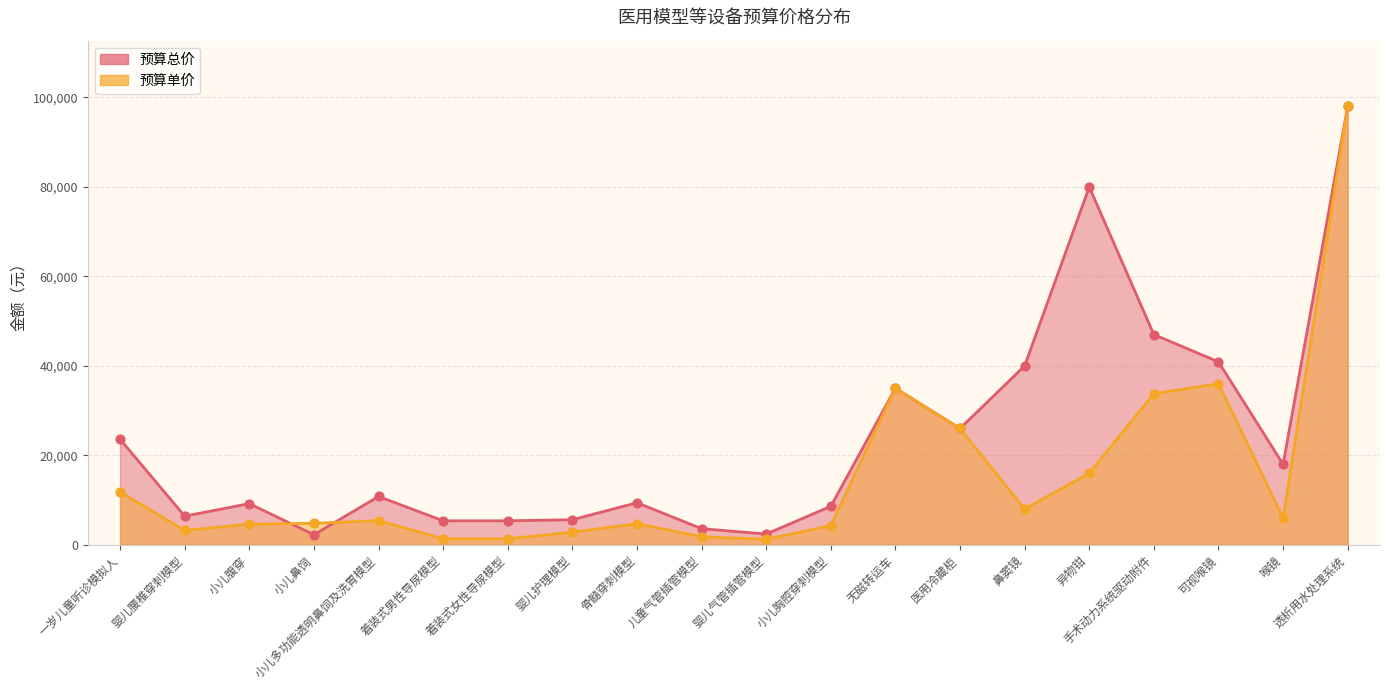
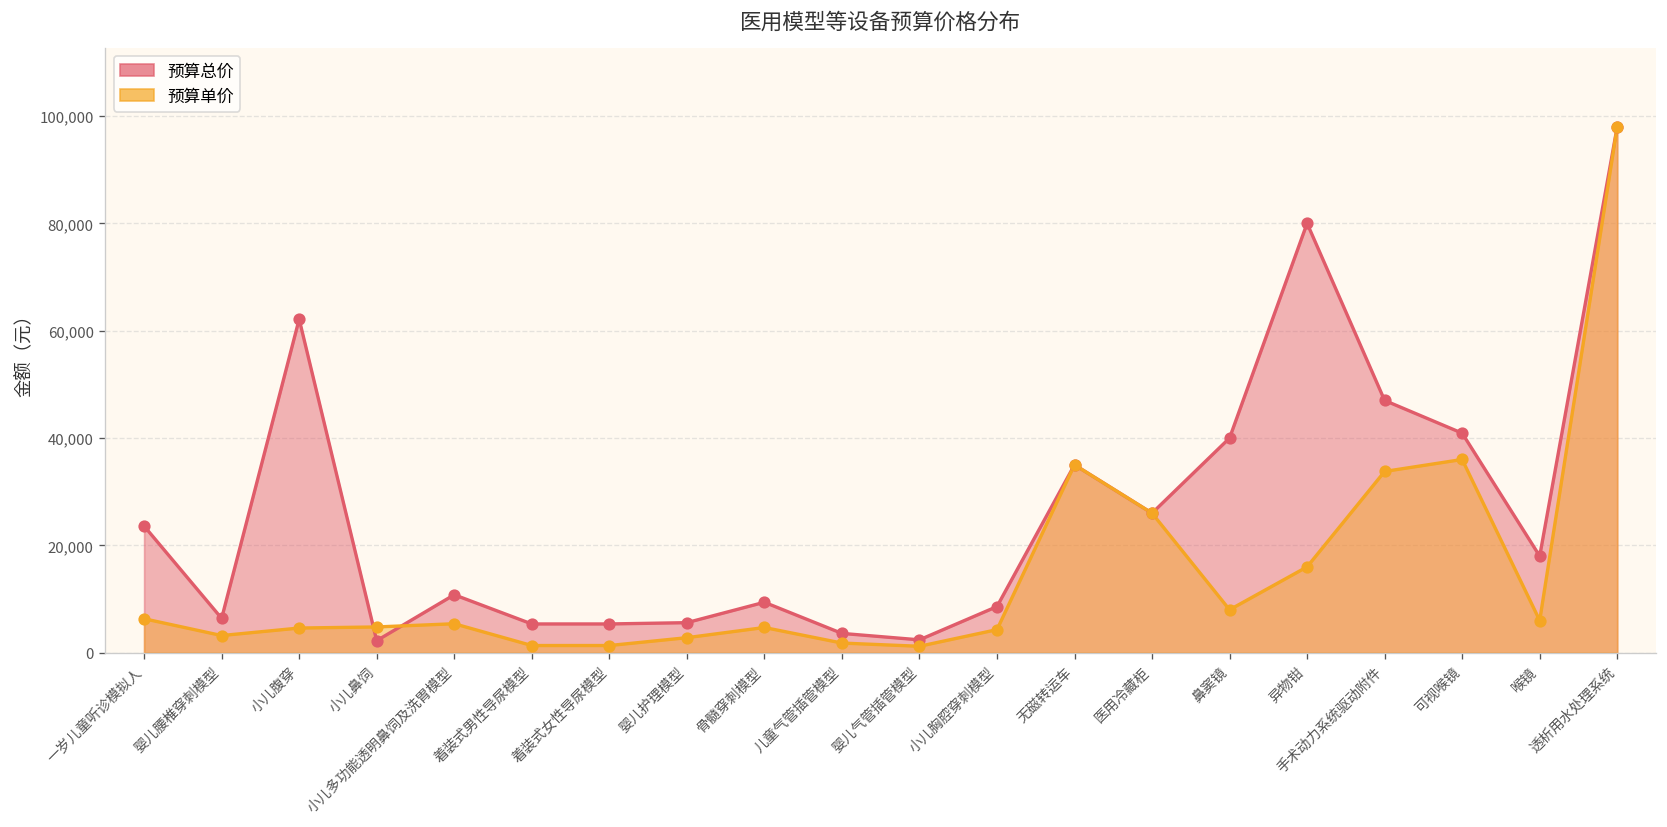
  {
    "预算总价": {
      "一岁儿童听诊模拟人": "24,000",
      "婴儿腰椎穿刺模型": "6,000",
-     "小儿腹穿": "9,000",
+     "小儿腹穿": "62,000",
      "小儿鼻饲": "2,000",
      "小儿多功能透明鼻饲及洗胃模型": "11,000",
      "着装式男性导尿模型": "5,000",
      "着装式女性导尿模型": "5,000",
      "婴儿护理模型": "6,000",
      "骨髓穿刺模型": "9,000",
      "儿童气管插管模型": "4,000",
      "婴儿气管插管模型": "2,000",
      "小儿胸腔穿刺模型": "9,000",
      "鼻窦镜": "40,000",
      "异物钳": "80,000",
      "手术动力系统驱动附件": "47,000",
      "可视喉镜": "41,000",
      "喉镜": "18,000"
    },
    "预算单价": {
-     "一岁儿童听诊模拟人": "12,000",
+     "一岁儿童听诊模拟人": "6,000",
      "婴儿腰椎穿刺模型": "3,000",
      "小儿腹穿": "5,000",
      "小儿鼻饲": "5,000",
      "小儿多功能透明鼻饲及洗胃模型": "5,000",
      "着装式男性导尿模型": "1,000",
      "着装式女性导尿模型": "1,000",
      "婴儿护理模型": "3,000",
      "骨髓穿刺模型": "5,000",
      "儿童气管插管模型": "2,000",
      "婴儿气管插管模型": "1,000",
      "小儿胸腔穿刺模型": "4,000",
      "鼻窦镜": "8,000",
      "异物钳": "16,000",
      "手术动力系统驱动附件": "34,000",
      "可视喉镜": "36,000",
      "喉镜": "6,000"
    }
  }
